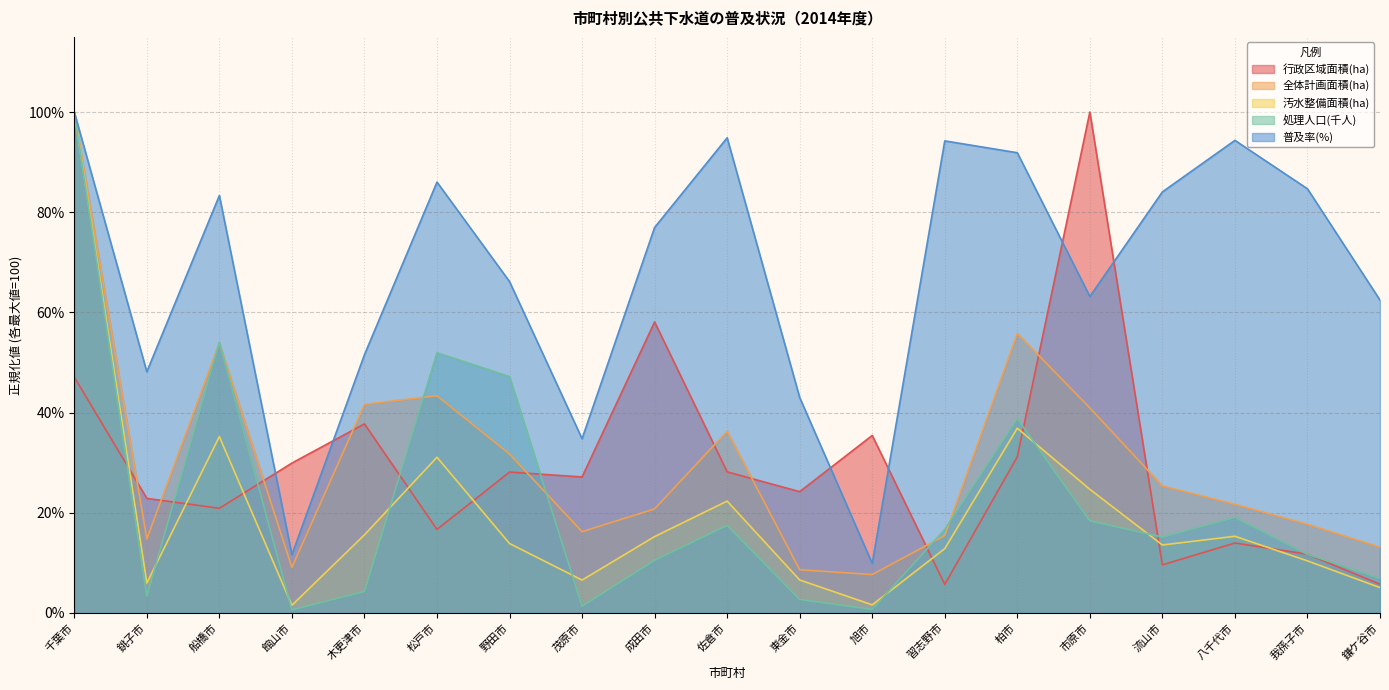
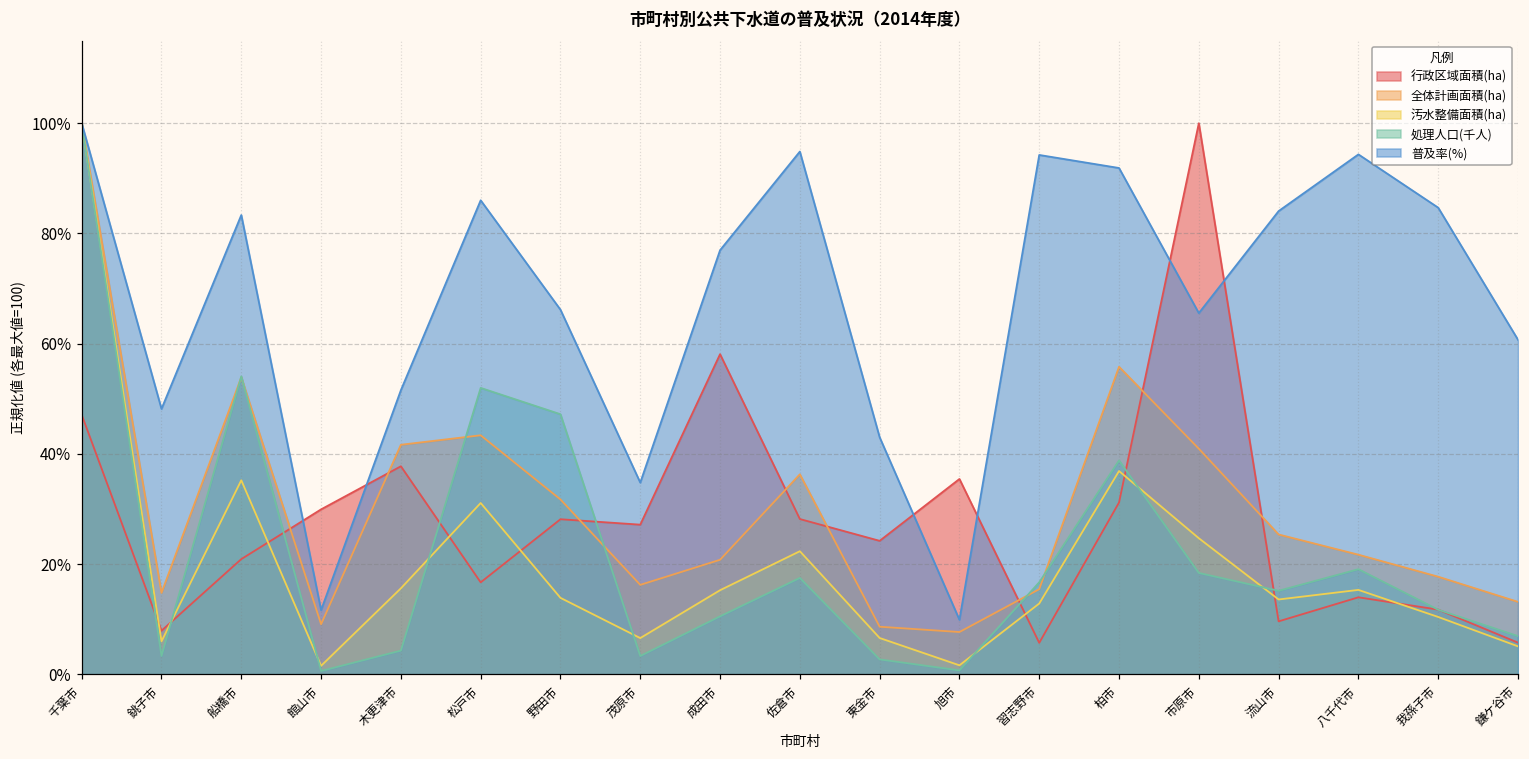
  {
    "行政区域面積(ha)": {
      "千葉市": "47%",
-     "銚子市": "23%",
+     "銚子市": "8%",
      "船橋市": "21%",
      "館山市": "30%",
      "木更津市": "38%",
      "松戸市": "17%",
      "野田市": "28%",
      "茂原市": "27%",
      "成田市": "58%",
      "佐倉市": "28%",
      "東金市": "24%",
      "旭市": "35%",
      "習志野市": "6%",
      "柏市": "31%",
      "市原市": "100%",
      "流山市": "10%",
      "八千代市": "14%",
      "鎌ケ谷市": "6%"
    },
    "処理人口(千人)": {
      "銚子市": "3%",
      "館山市": "1%",
      "木更津市": "4%",
      "松戸市": "52%",
      "野田市": "47%",
-     "茂原市": "1%",
+     "茂原市": "3%",
      "成田市": "11%",
      "佐倉市": "17%",
      "東金市": "3%",
      "旭市": "1%",
      "習志野市": "17%",
      "柏市": "39%",
      "市原市": "18%",
      "流山市": "15%",
      "八千代市": "19%",
      "鎌ケ谷市": "7%"
    },
    "普及率(%)": {
      "銚子市": "48%",
      "船橋市": "83%",
      "館山市": "12%",
      "木更津市": "52%",
      "松戸市": "86%",
      "野田市": "66%",
      "茂原市": "35%",
      "成田市": "77%",
      "佐倉市": "95%",
      "東金市": "43%",
      "旭市": "10%",
      "習志野市": "94%",
      "柏市": "92%",
-     "市原市": "63%",
+     "市原市": "66%",
      "流山市": "84%",
      "八千代市": "94%",
      "我孫子市": "85%",
-     "鎌ケ谷市": "62%"
+     "鎌ケ谷市": "61%"
    }
  }
